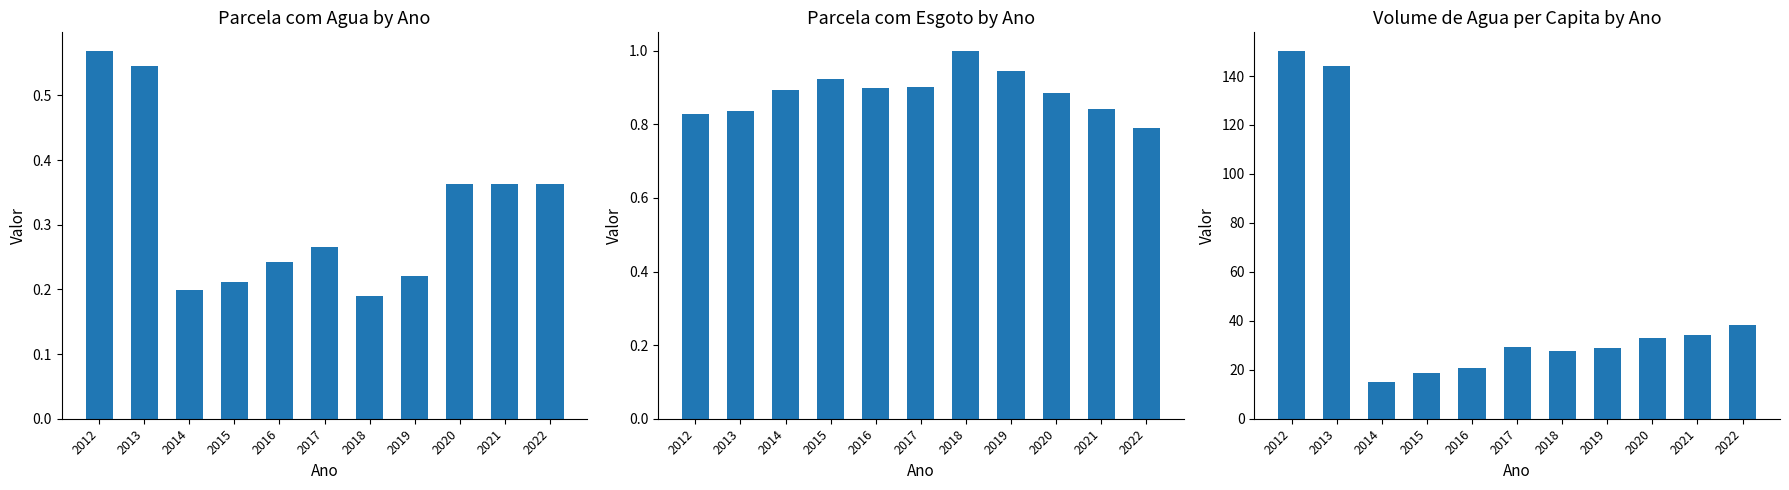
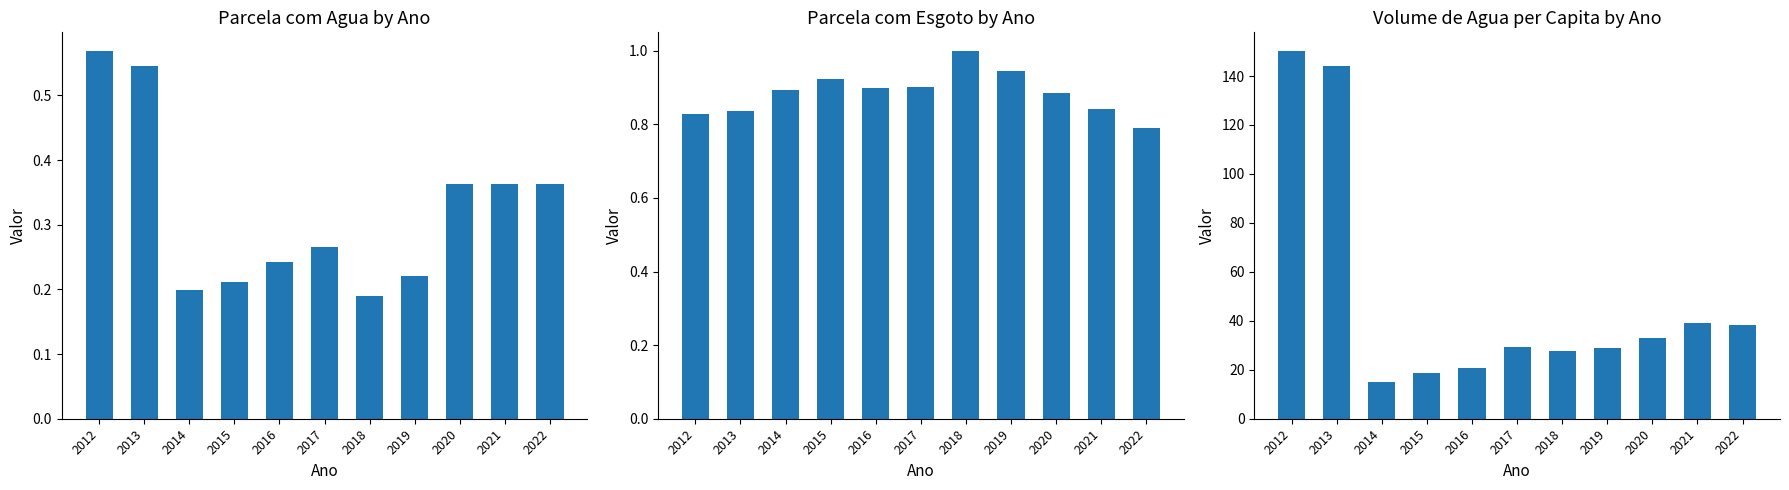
  {
    "Parcela com Agua by Ano": {
      "2012": 0.57,
      "2013": 0.55,
      "2014": 0.20,
      "2015": 0.21,
      "2016": 0.24,
      "2017": 0.27,
      "2018": 0.19,
      "2019": 0.22,
      "2020": 0.36,
      "2021": 0.36,
      "2022": 0.36
    },
    "Parcela com Esgoto by Ano": {
      "2012": 0.83,
      "2013": 0.84,
      "2014": 0.89,
      "2015": 0.92,
      "2016": 0.90,
      "2017": 0.90,
      "2018": 1.00,
      "2019": 0.95,
      "2020": 0.89,
      "2021": 0.84,
      "2022": 0.79
    },
    "Volume de Agua per Capita by Ano": {
      "2012": 150,
      "2013": 144,
      "2014": 15,
      "2015": 19,
      "2016": 21,
      "2017": 29,
      "2018": 28,
      "2019": 29,
      "2020": 33,
-     "2021": 34,
+     "2021": 39,
      "2022": 38
    }
  }
